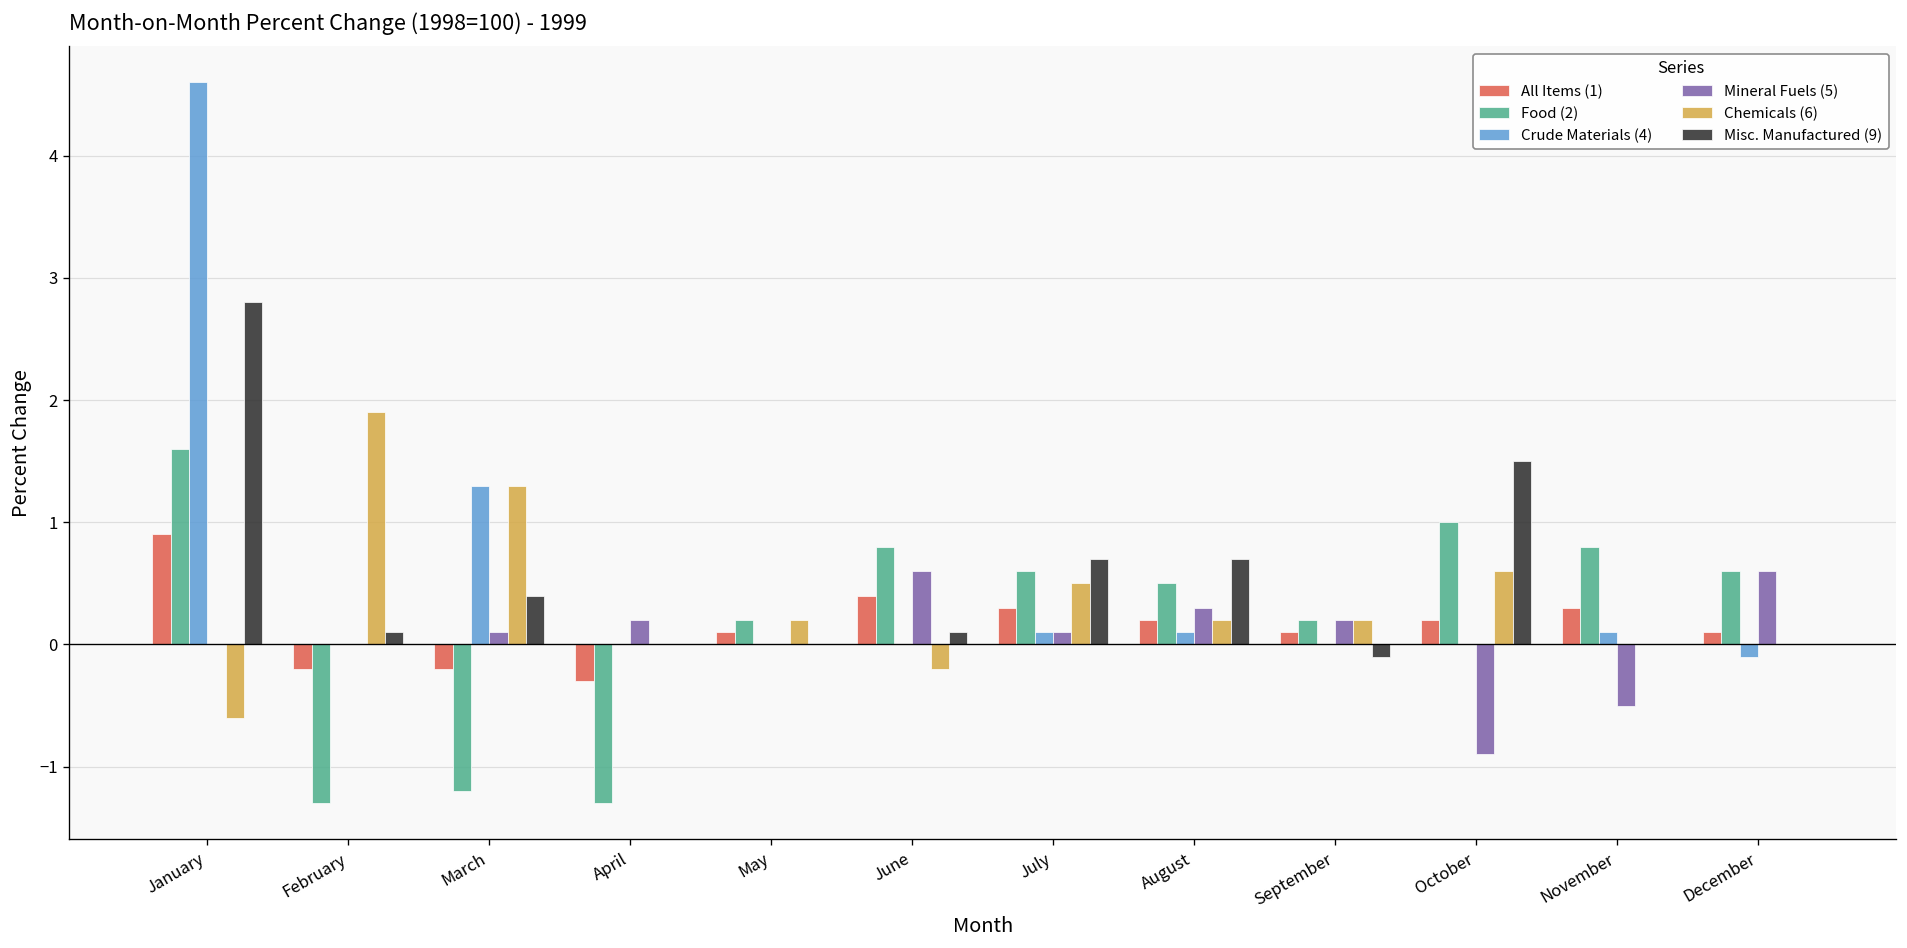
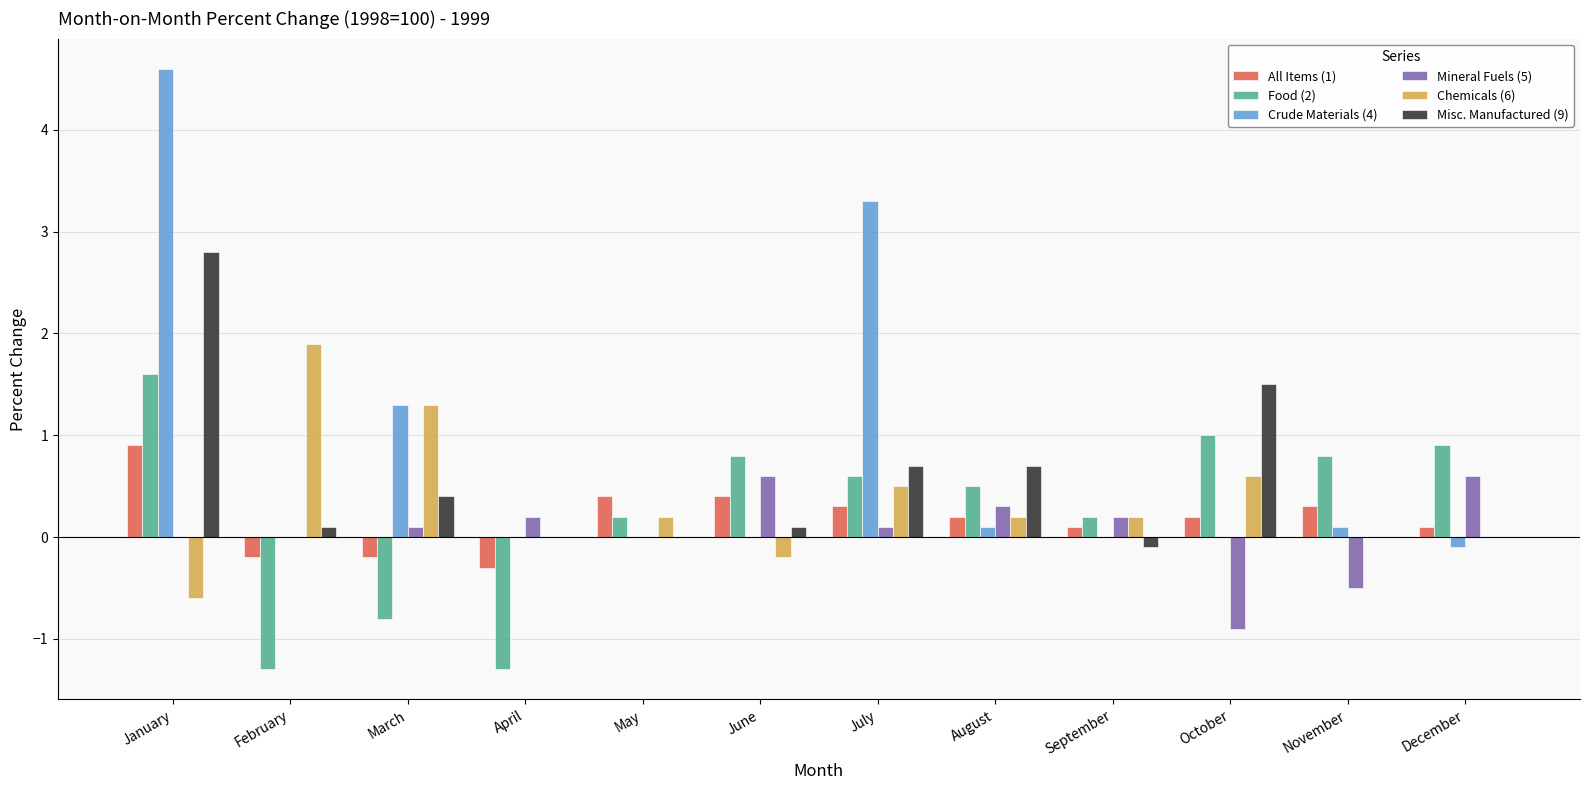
  {
    "All Items (1)": {
      "January": 0.9,
      "February": -0.2,
      "March": -0.2,
      "April": -0.3,
-     "May": 0.1,
+     "May": 0.4,
      "June": 0.4,
      "July": 0.3,
      "August": 0.2,
      "September": 0.1,
      "October": 0.2,
      "November": 0.3,
      "December": 0.1
    },
    "Food (2)": {
      "January": 1.6,
      "February": -1.3,
-     "March": -1.2,
+     "March": -0.8,
      "April": -1.3,
      "May": 0.2,
      "June": 0.8,
      "July": 0.6,
      "August": 0.5,
      "September": 0.2,
      "October": 1.0,
      "November": 0.8,
-     "December": 0.6
+     "December": 0.9
    },
    "Crude Materials (4)": {
      "January": 4.6,
      "February": 0.0,
      "March": 1.3,
      "April": 0.0,
      "May": 0.0,
      "June": 0.0,
-     "July": 0.1,
+     "July": 3.3,
      "August": 0.1,
      "September": 0.0,
      "October": 0.0,
      "November": 0.1,
      "December": -0.1
    },
    "Mineral Fuels (5)": {
      "January": 0.0,
      "February": 0.0,
      "March": 0.1,
      "April": 0.2,
      "May": 0.0,
      "June": 0.6,
      "July": 0.1,
      "August": 0.3,
      "September": 0.2,
      "October": -0.9,
      "November": -0.5,
      "December": 0.6
    },
    "Chemicals (6)": {
      "January": -0.6,
      "February": 1.9,
      "March": 1.3,
      "April": 0.0,
      "May": 0.2,
      "June": -0.2,
      "July": 0.5,
      "August": 0.2,
      "September": 0.2,
      "October": 0.6,
      "November": 0.0,
      "December": 0.0
    },
    "Misc. Manufactured (9)": {
      "January": 2.8,
      "February": 0.1,
      "March": 0.4,
      "April": 0.0,
      "May": 0.0,
      "June": 0.1,
      "July": 0.7,
      "August": 0.7,
      "September": -0.1,
      "October": 1.5,
      "November": 0.0,
      "December": 0.0
    }
  }
